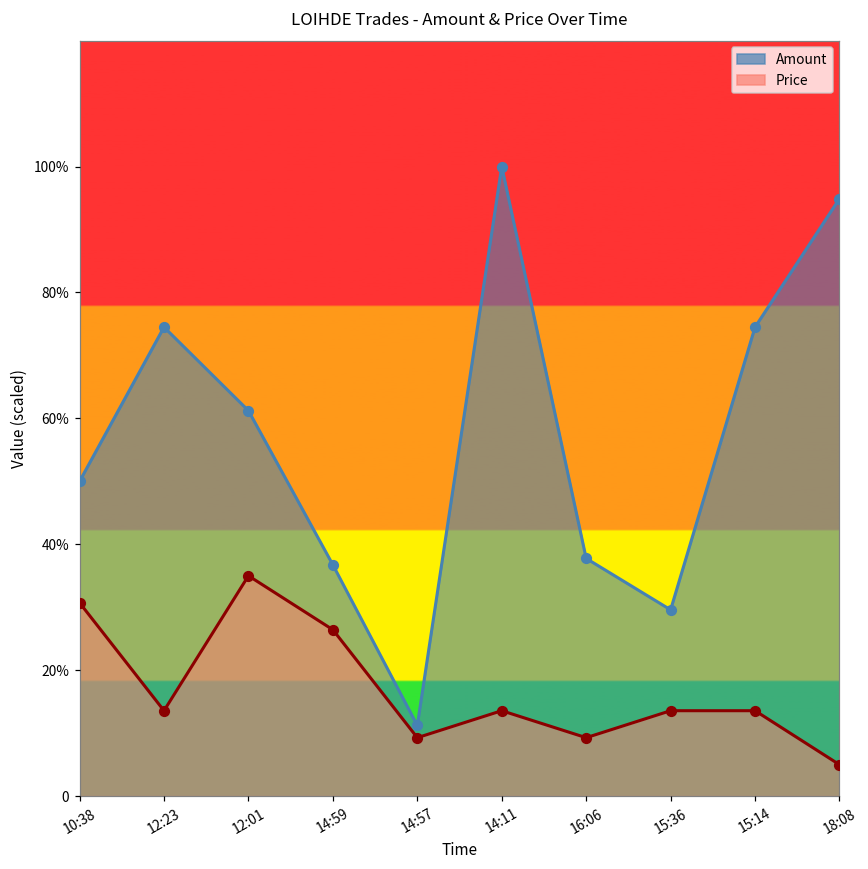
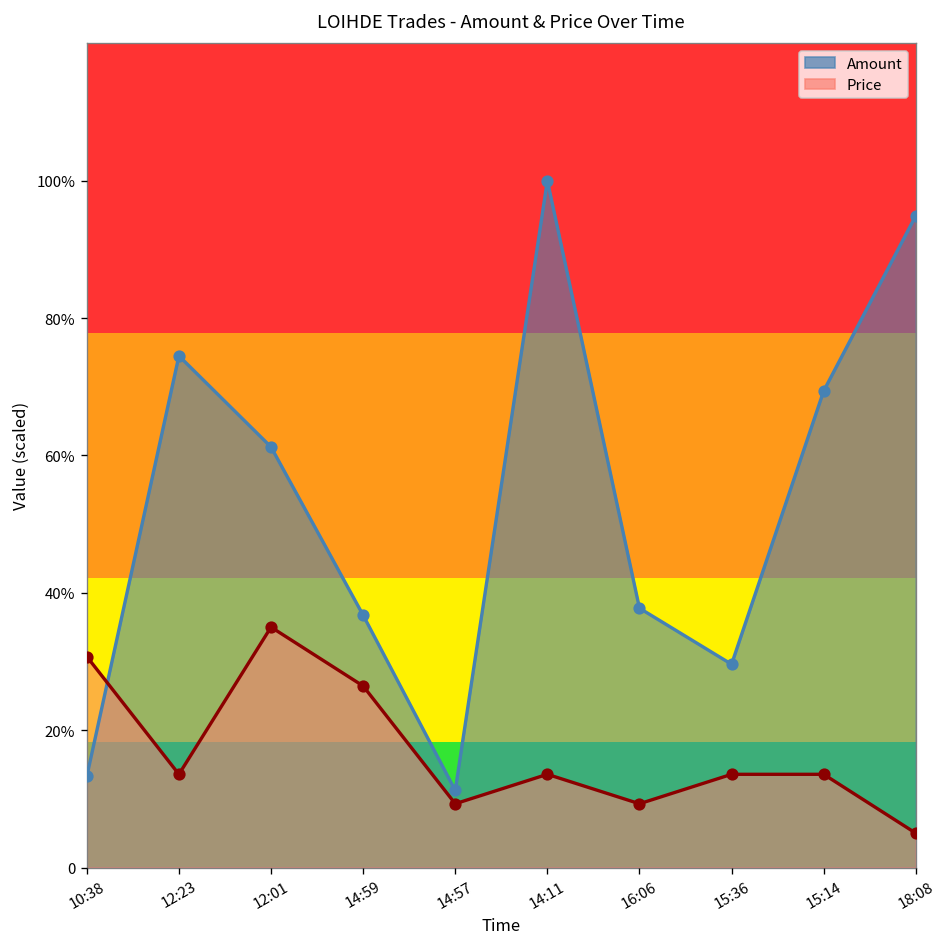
  {
    "Amount": {
-     "10:38": "50%",
+     "10:38": "13%",
      "12:23": "74%",
      "12:01": "61%",
      "14:59": "37%",
      "14:57": "11%",
      "14:11": "100%",
      "16:06": "38%",
      "15:36": "30%",
-     "15:14": "74%",
+     "15:14": "69%",
      "18:08": "95%"
    },
    "Price": {
      "10:38": "31%",
      "12:23": "14%",
      "12:01": "35%",
      "14:59": "26%",
      "14:57": "9%",
      "14:11": "14%",
      "16:06": "9%",
      "15:36": "14%",
      "15:14": "14%",
      "18:08": "5%"
    }
  }
